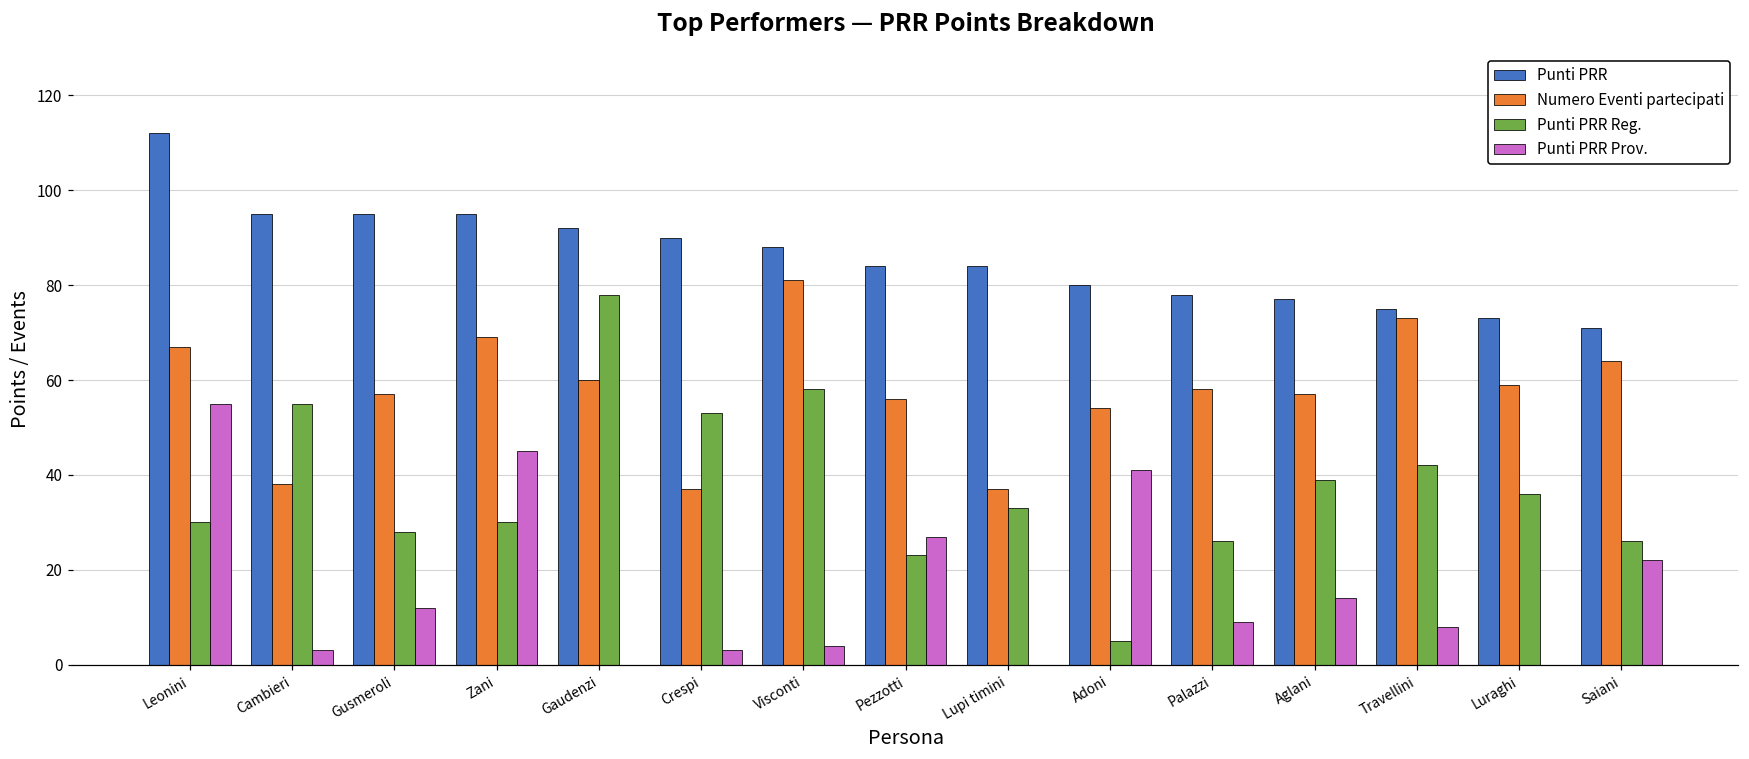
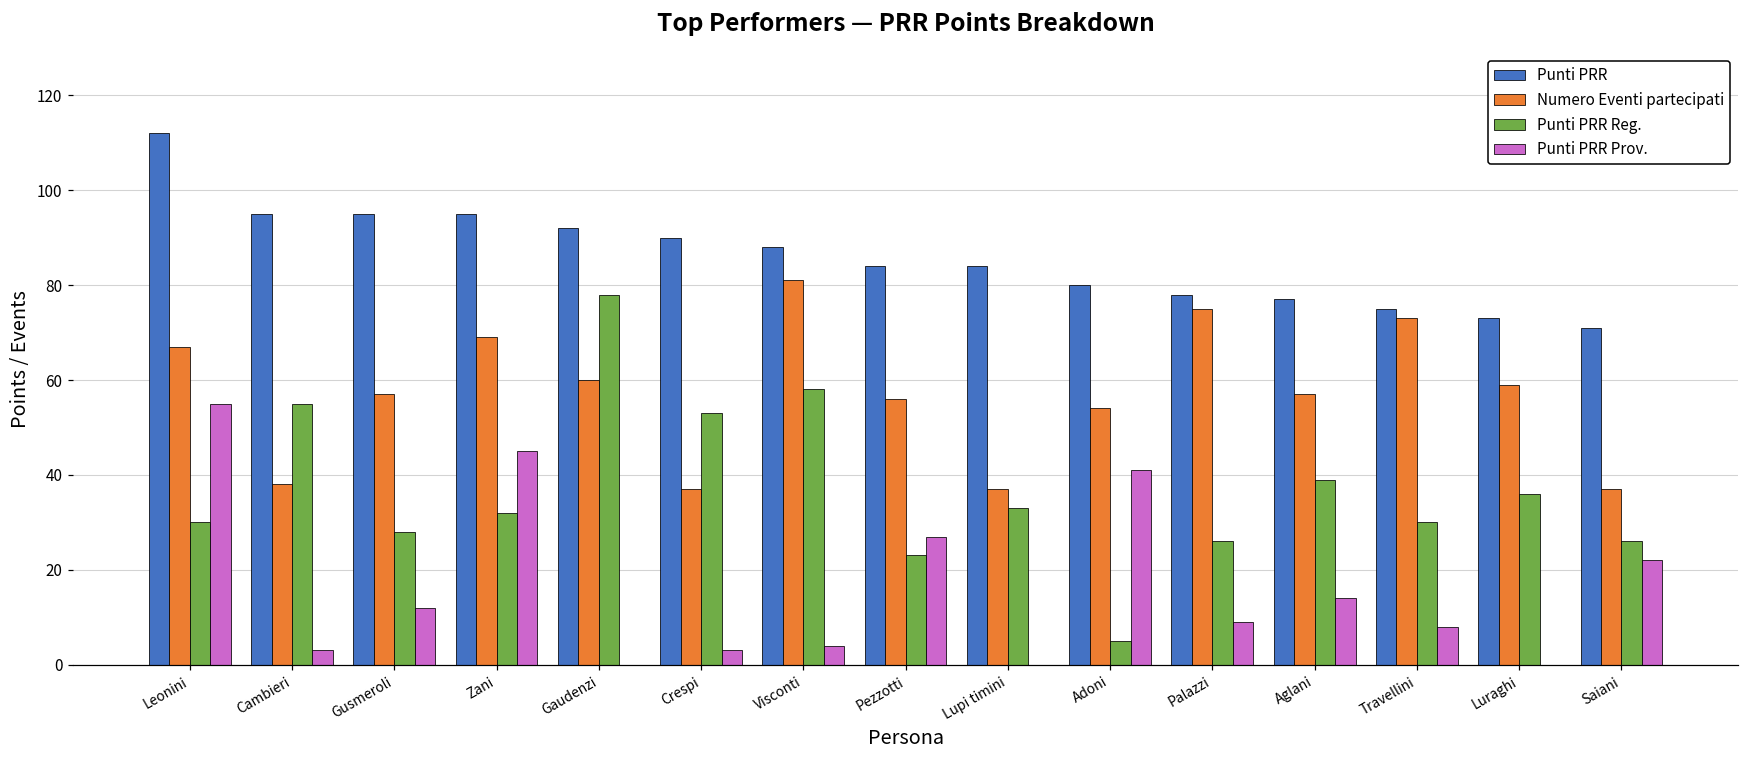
  {
    "Punti PRR": {
      "Leonini": 112,
      "Cambieri": 95,
      "Gusmeroli": 95,
      "Zani": 95,
      "Gaudenzi": 92,
      "Crespi": 90,
      "Visconti": 88,
      "Pezzotti": 84,
      "Lupi timini": 84,
      "Adoni": 80,
      "Palazzi": 78,
      "Aglani": 77,
      "Travellini": 75,
      "Luraghi": 73,
      "Saiani": 71
    },
    "Numero Eventi partecipati": {
      "Leonini": 67,
      "Cambieri": 38,
      "Gusmeroli": 57,
      "Zani": 69,
      "Gaudenzi": 60,
      "Crespi": 37,
      "Visconti": 81,
      "Pezzotti": 56,
      "Lupi timini": 37,
      "Adoni": 54,
-     "Palazzi": 58,
+     "Palazzi": 75,
      "Aglani": 57,
      "Travellini": 73,
      "Luraghi": 59,
-     "Saiani": 64
+     "Saiani": 37
    },
    "Punti PRR Reg.": {
      "Leonini": 30,
      "Cambieri": 55,
      "Gusmeroli": 28,
-     "Zani": 30,
+     "Zani": 32,
      "Gaudenzi": 78,
      "Crespi": 53,
      "Visconti": 58,
      "Pezzotti": 23,
      "Lupi timini": 33,
      "Adoni": 5,
      "Palazzi": 26,
      "Aglani": 39,
-     "Travellini": 42,
+     "Travellini": 30,
      "Luraghi": 36,
      "Saiani": 26
    },
    "Punti PRR Prov.": {
      "Leonini": 55,
      "Cambieri": 3,
      "Gusmeroli": 12,
      "Zani": 45,
      "Gaudenzi": 0,
      "Crespi": 3,
      "Visconti": 4,
      "Pezzotti": 27,
      "Lupi timini": 0,
      "Adoni": 41,
      "Palazzi": 9,
      "Aglani": 14,
      "Travellini": 8,
      "Luraghi": 0,
      "Saiani": 22
    }
  }
